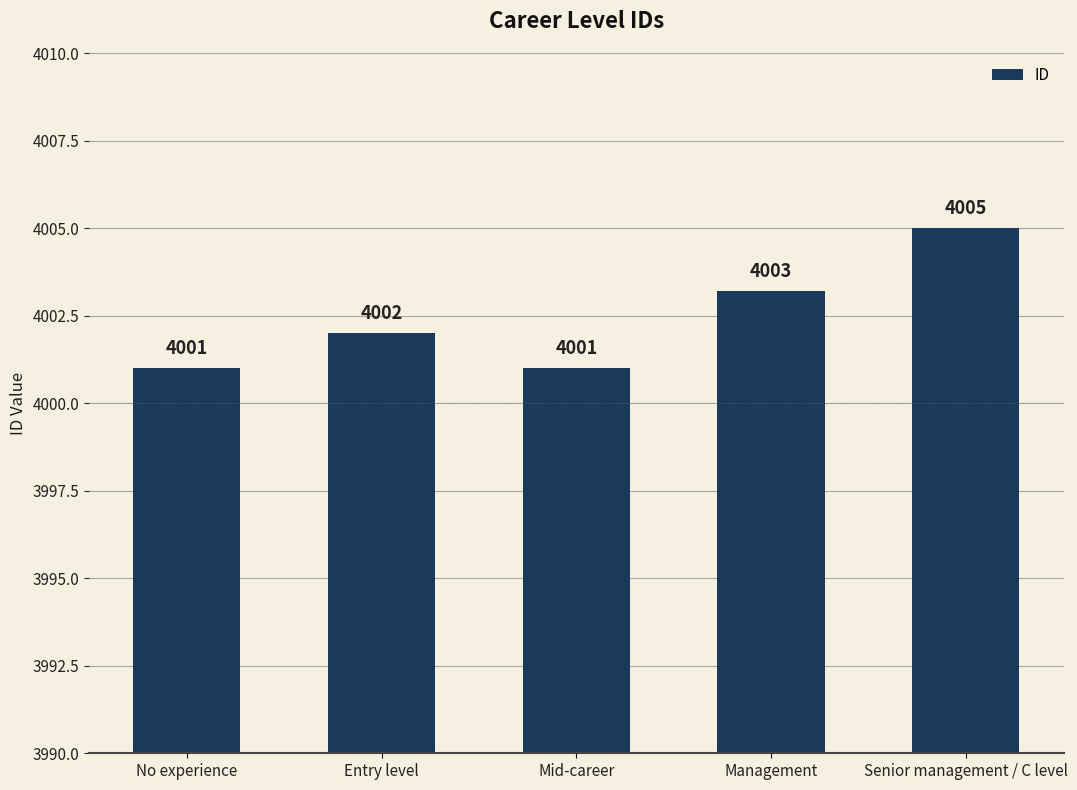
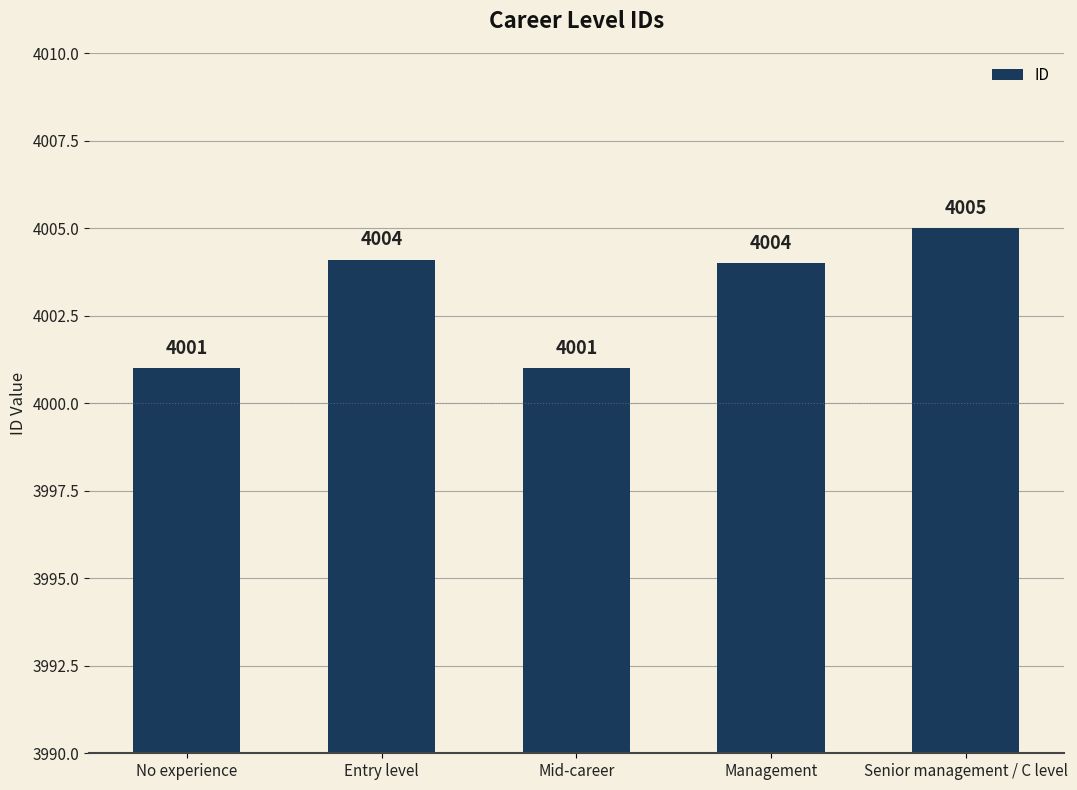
  {
    "No experience": 4001,
-   "Entry level": 4002,
+   "Entry level": 4004,
    "Mid-career": 4001,
-   "Management": 4003,
+   "Management": 4004,
    "Senior management / C level": 4005
  }
